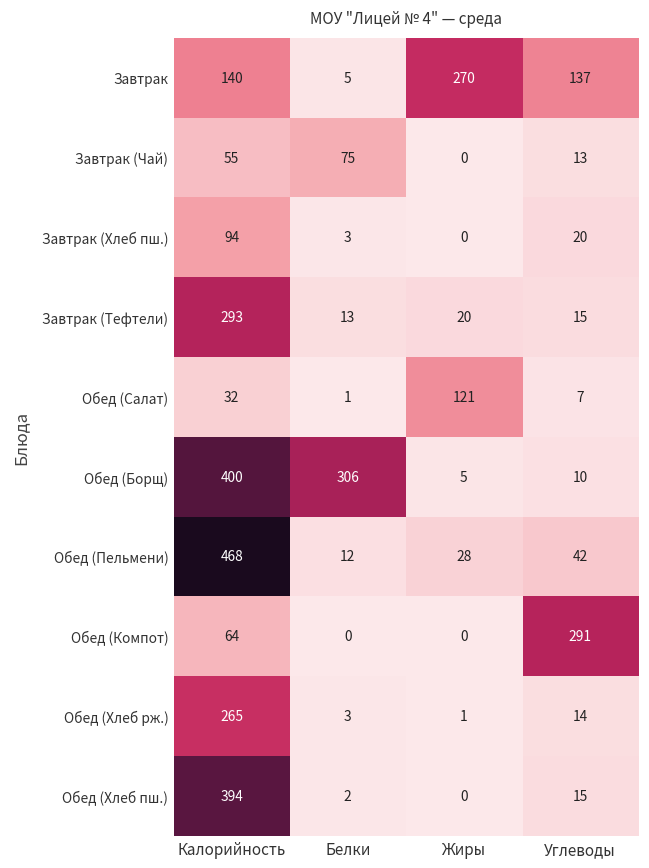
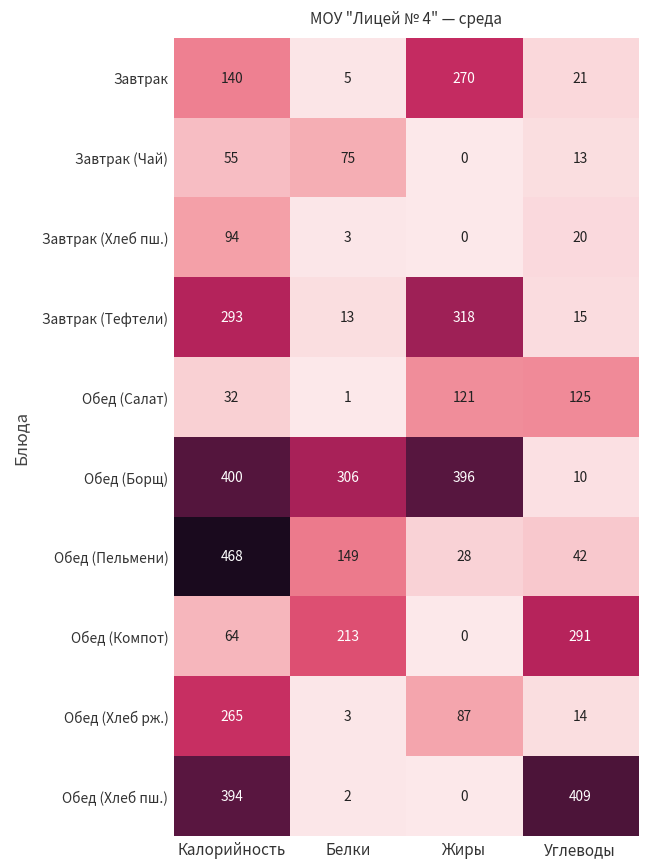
  {
    "Завтрак": {
      "Калорийность": 140,
      "Белки": 5,
      "Жиры": 270,
-     "Углеводы": 137
+     "Углеводы": 21
    },
    "Завтрак (Чай)": {
      "Калорийность": 55,
      "Белки": 75,
      "Жиры": 0,
      "Углеводы": 13
    },
    "Завтрак (Хлеб пш.)": {
      "Калорийность": 94,
      "Белки": 3,
      "Жиры": 0,
      "Углеводы": 20
    },
    "Завтрак (Тефтели)": {
      "Калорийность": 293,
      "Белки": 13,
-     "Жиры": 20,
+     "Жиры": 318,
      "Углеводы": 15
    },
    "Обед (Салат)": {
      "Калорийность": 32,
      "Белки": 1,
      "Жиры": 121,
-     "Углеводы": 7
+     "Углеводы": 125
    },
    "Обед (Борщ)": {
      "Калорийность": 400,
      "Белки": 306,
-     "Жиры": 5,
+     "Жиры": 396,
      "Углеводы": 10
    },
    "Обед (Пельмени)": {
      "Калорийность": 468,
-     "Белки": 12,
+     "Белки": 149,
      "Жиры": 28,
      "Углеводы": 42
    },
    "Обед (Компот)": {
      "Калорийность": 64,
-     "Белки": 0,
+     "Белки": 213,
      "Жиры": 0,
      "Углеводы": 291
    },
    "Обед (Хлеб рж.)": {
      "Калорийность": 265,
      "Белки": 3,
-     "Жиры": 1,
+     "Жиры": 87,
      "Углеводы": 14
    },
    "Обед (Хлеб пш.)": {
      "Калорийность": 394,
      "Белки": 2,
      "Жиры": 0,
-     "Углеводы": 15
+     "Углеводы": 409
    }
  }
